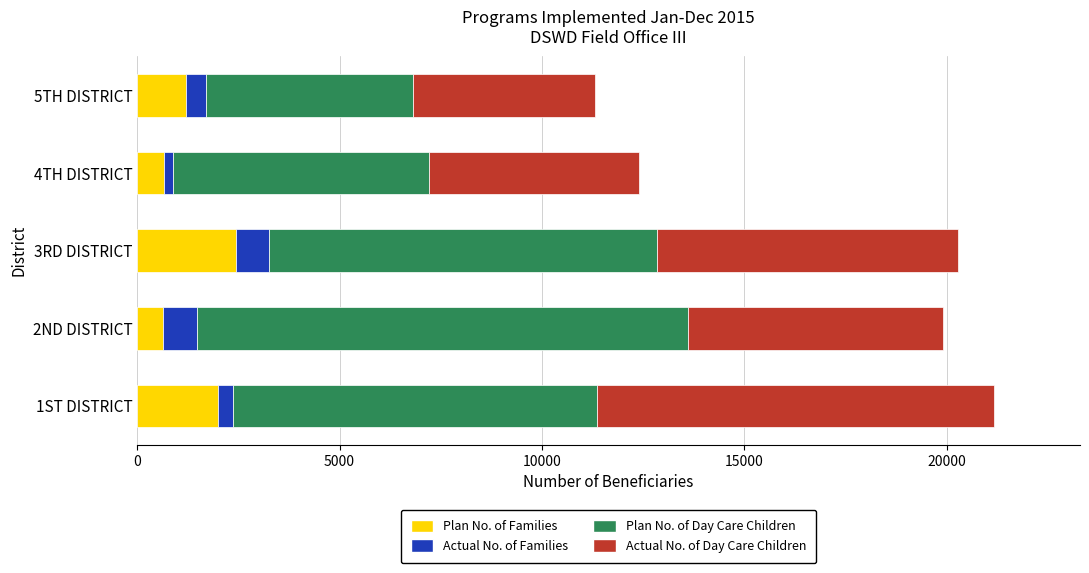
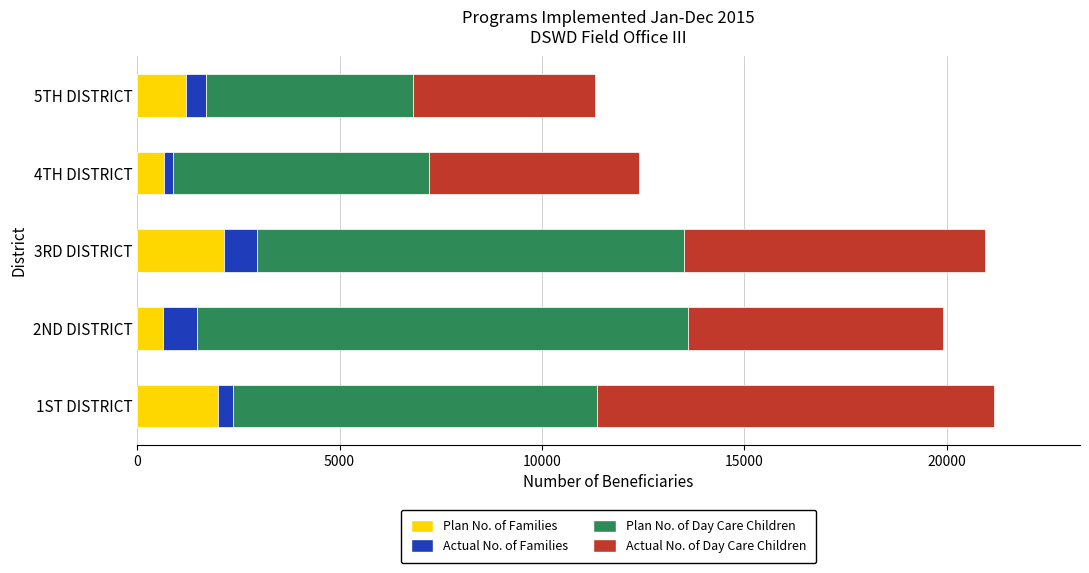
  {
    "Plan No. of Families": {
      "5TH DISTRICT": 1200,
      "4TH DISTRICT": 700,
-     "3RD DISTRICT": 2400,
+     "3RD DISTRICT": 2200,
      "2ND DISTRICT": 600,
      "1ST DISTRICT": 2000
    },
    "Actual No. of Families": {
      "5TH DISTRICT": 500,
      "4TH DISTRICT": 200,
      "3RD DISTRICT": 800,
      "2ND DISTRICT": 800,
      "1ST DISTRICT": 400
    },
    "Plan No. of Day Care Children": {
      "5TH DISTRICT": 5100,
      "4TH DISTRICT": 6300,
-     "3RD DISTRICT": 9600,
+     "3RD DISTRICT": 10600,
      "2ND DISTRICT": 12100,
      "1ST DISTRICT": 9000
    },
    "Actual No. of Day Care Children": {
      "5TH DISTRICT": 4500,
      "4TH DISTRICT": 5200,
      "3RD DISTRICT": 7400,
      "2ND DISTRICT": 6300,
      "1ST DISTRICT": 9800
    }
  }
